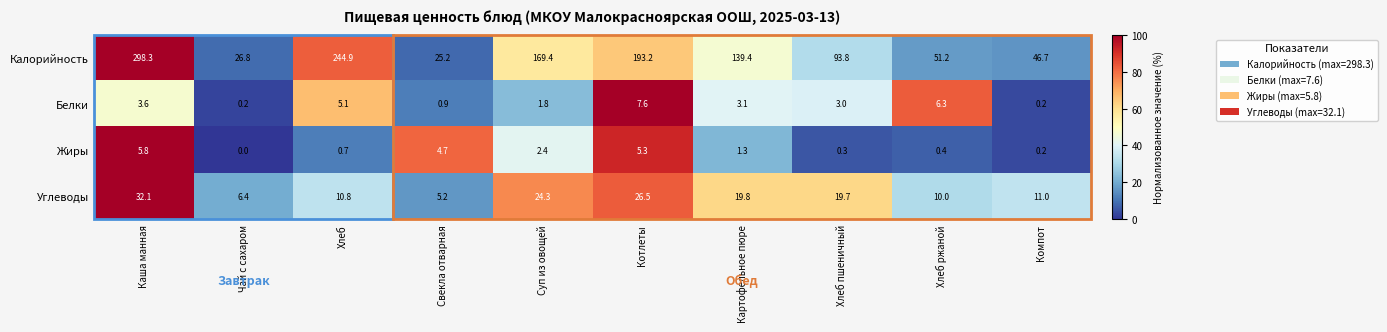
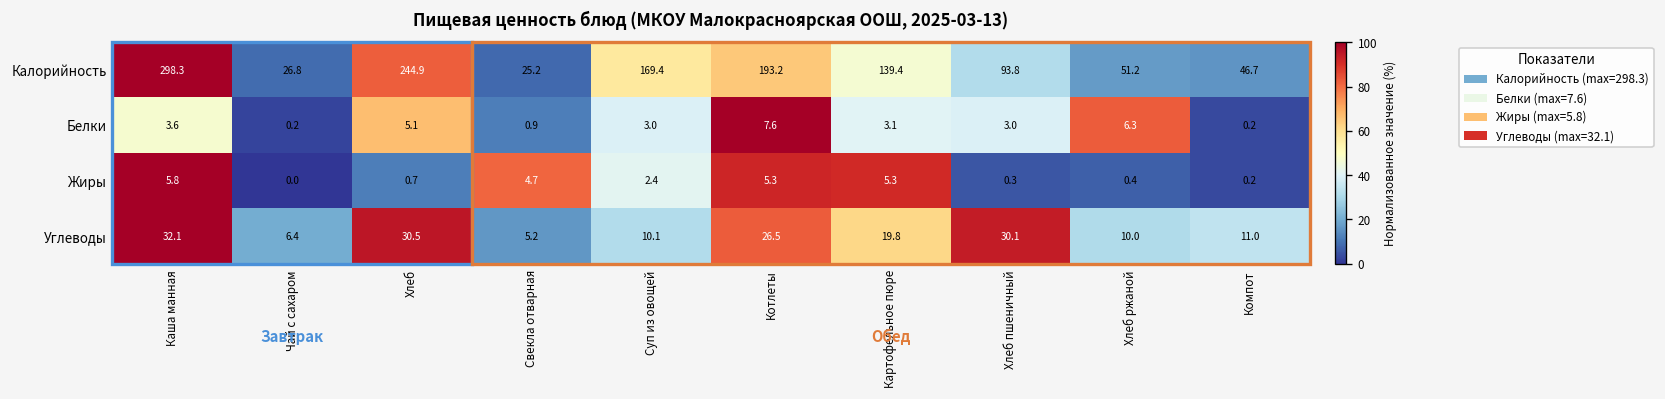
  {
    "Калорийность": {
      "Каша манная": 298.3,
      "Чай с сахаром": 26.8,
      "Хлеб": 244.9,
      "Свекла отварная": 25.2,
      "Суп из овощей": 169.4,
      "Котлеты": 193.2,
      "Картофельное пюре": 139.4,
      "Хлеб пшеничный": 93.8,
      "Хлеб ржаной": 51.2,
      "Компот": 46.7
    },
    "Белки": {
      "Каша манная": 3.6,
      "Чай с сахаром": 0.2,
      "Хлеб": 5.1,
      "Свекла отварная": 0.9,
-     "Суп из овощей": 1.8,
+     "Суп из овощей": 3.0,
      "Котлеты": 7.6,
      "Картофельное пюре": 3.1,
      "Хлеб пшеничный": 3.0,
      "Хлеб ржаной": 6.3,
      "Компот": 0.2
    },
    "Жиры": {
      "Каша манная": 5.8,
      "Чай с сахаром": 0.0,
      "Хлеб": 0.7,
      "Свекла отварная": 4.7,
      "Суп из овощей": 2.4,
      "Котлеты": 5.3,
-     "Картофельное пюре": 1.3,
+     "Картофельное пюре": 5.3,
      "Хлеб пшеничный": 0.3,
      "Хлеб ржаной": 0.4,
      "Компот": 0.2
    },
    "Углеводы": {
      "Каша манная": 32.1,
      "Чай с сахаром": 6.4,
-     "Хлеб": 10.8,
+     "Хлеб": 30.5,
      "Свекла отварная": 5.2,
-     "Суп из овощей": 24.3,
+     "Суп из овощей": 10.1,
      "Котлеты": 26.5,
      "Картофельное пюре": 19.8,
-     "Хлеб пшеничный": 19.7,
+     "Хлеб пшеничный": 30.1,
      "Хлеб ржаной": 10.0,
      "Компот": 11.0
    }
  }
